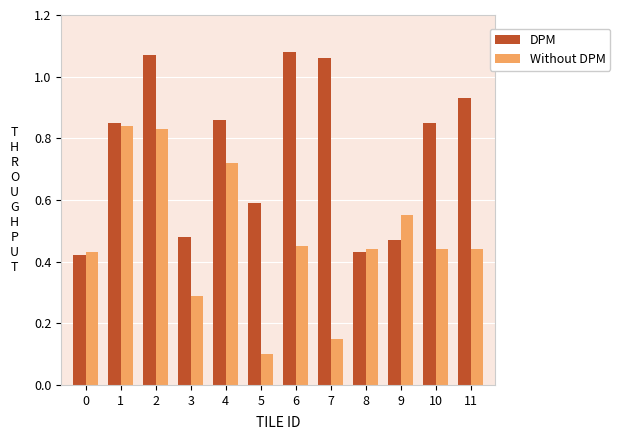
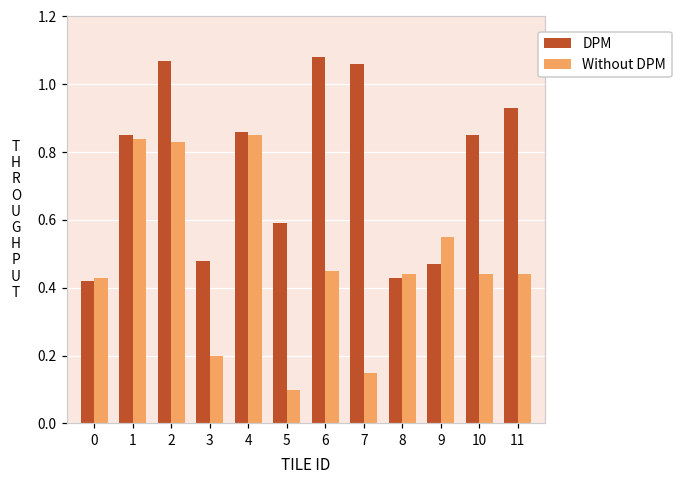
  {
    "DPM": {
      "0": 0.42,
      "1": 0.85,
      "2": 1.07,
      "3": 0.48,
      "4": 0.86,
      "5": 0.59,
      "6": 1.08,
      "7": 1.06,
      "8": 0.43,
      "9": 0.47,
      "10": 0.85,
      "11": 0.93
    },
    "Without DPM": {
      "0": 0.43,
      "1": 0.84,
      "2": 0.83,
-     "3": 0.29,
-     "4": 0.72,
+     "3": 0.20,
+     "4": 0.85,
      "5": 0.10,
      "6": 0.45,
      "7": 0.15,
      "8": 0.44,
      "9": 0.55,
      "10": 0.44,
      "11": 0.44
    }
  }
